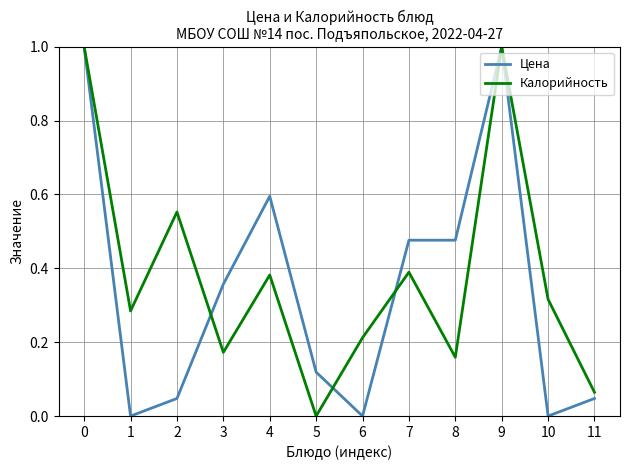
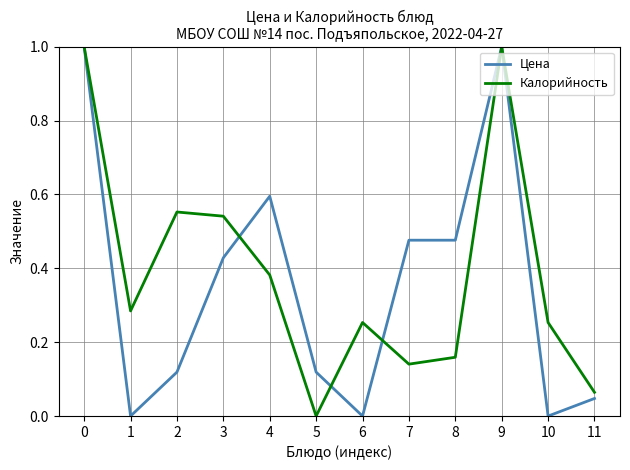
  {
    "Цена": {
      "1": 0.00,
-     "2": 0.05,
-     "3": 0.36,
+     "2": 0.12,
+     "3": 0.43,
      "4": 0.60,
      "5": 0.12,
      "6": 0.00,
      "7": 0.48,
      "8": 0.48,
      "10": 0.00,
      "11": 0.05
    },
    "Калорийность": {
      "1": 0.28,
      "2": 0.55,
-     "3": 0.17,
+     "3": 0.54,
      "4": 0.38,
      "5": 0.00,
-     "6": 0.21,
-     "7": 0.39,
+     "6": 0.25,
+     "7": 0.14,
      "8": 0.16,
-     "10": 0.32,
+     "10": 0.25,
      "11": 0.06
    }
  }
